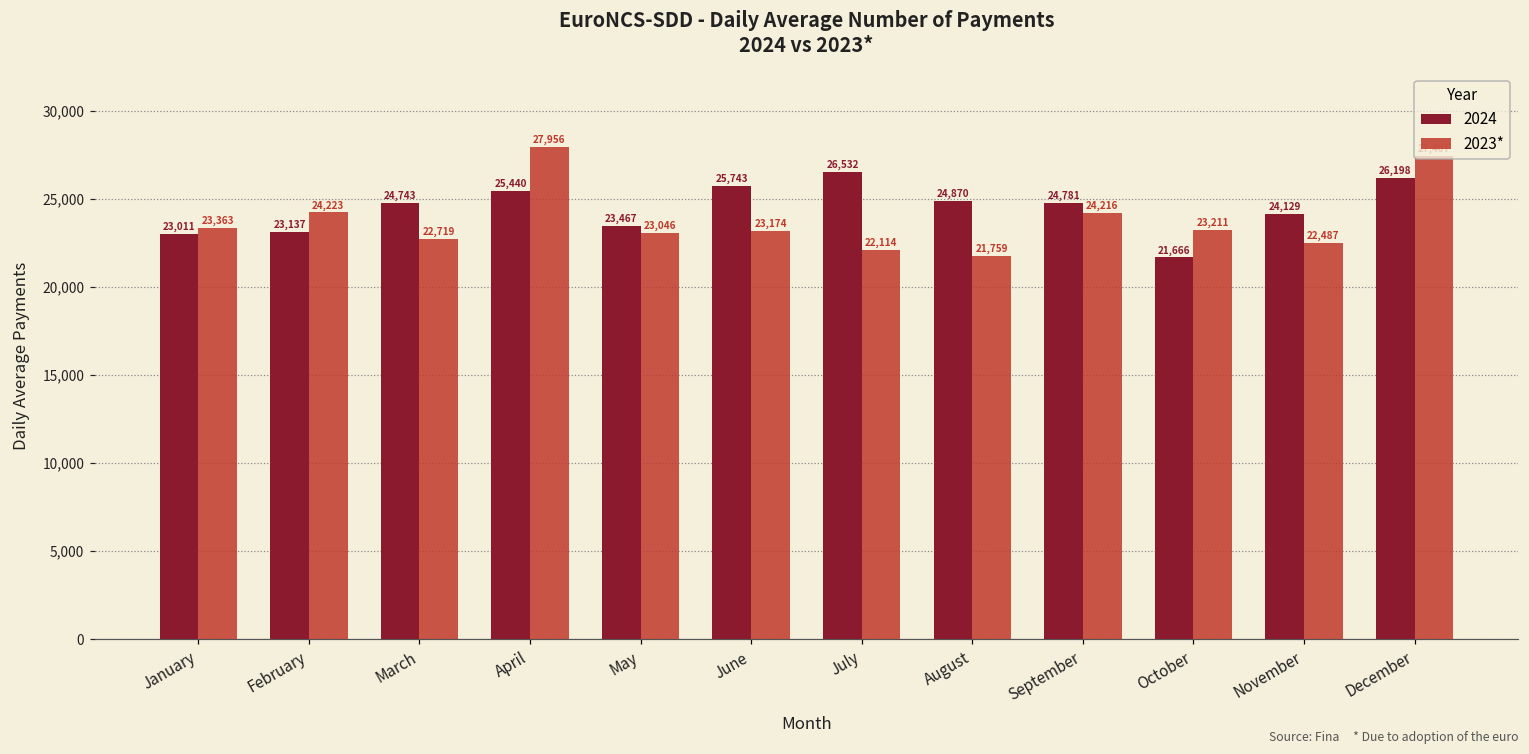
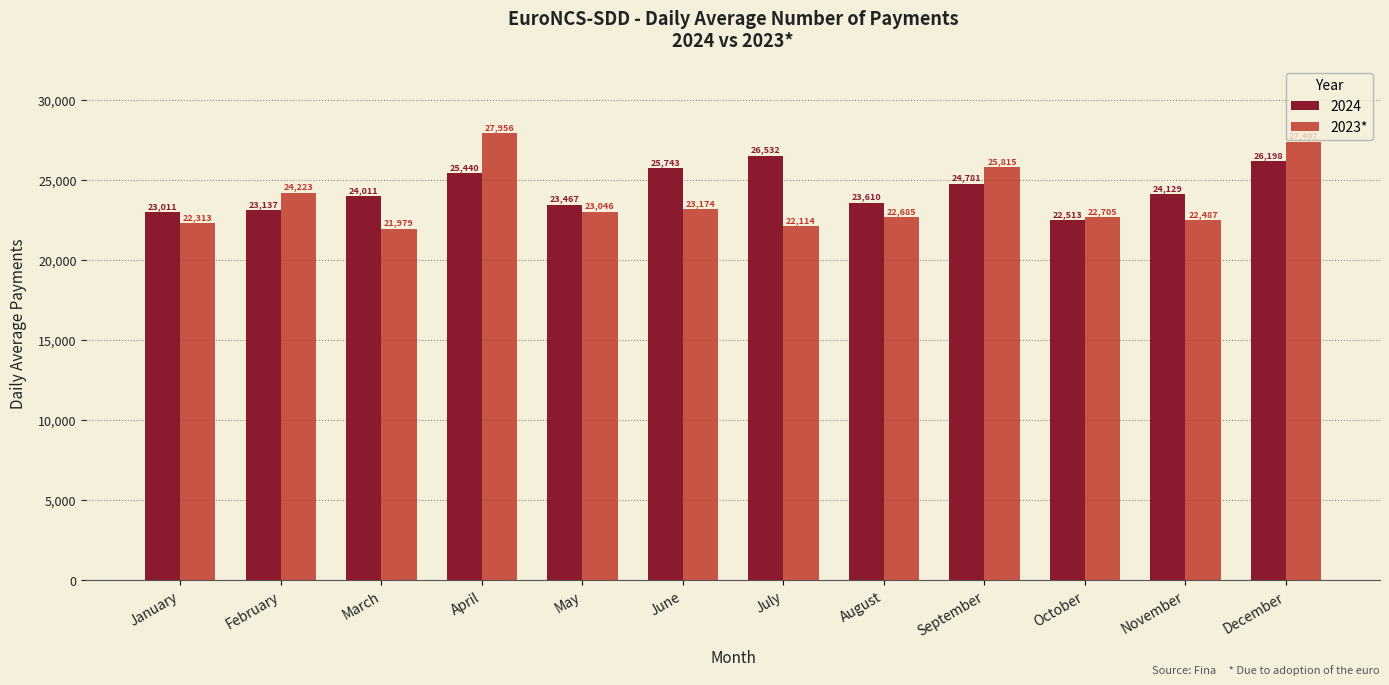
  {
    "2024": {
      "January": "23,011",
      "February": "23,137",
-     "March": "24,743",
+     "March": "24,011",
      "April": "25,440",
      "May": "23,467",
      "June": "25,743",
      "July": "26,532",
-     "August": "24,870",
+     "August": "23,610",
      "September": "24,781",
-     "October": "21,666",
+     "October": "22,513",
      "November": "24,129",
      "December": "26,198"
    },
    "2023*": {
-     "January": "23,363",
+     "January": "22,313",
      "February": "24,223",
-     "March": "22,719",
+     "March": "21,979",
      "April": "27,956",
      "May": "23,046",
      "June": "23,174",
      "July": "22,114",
-     "August": "21,759",
-     "September": "24,216",
-     "October": "23,211",
+     "August": "22,685",
+     "September": "25,815",
+     "October": "22,705",
      "November": "22,487"
    }
  }
